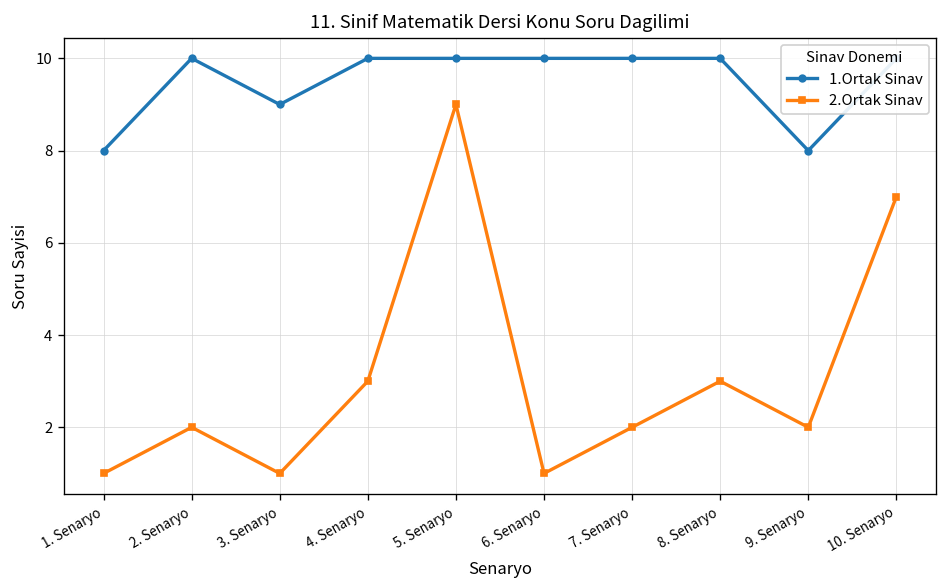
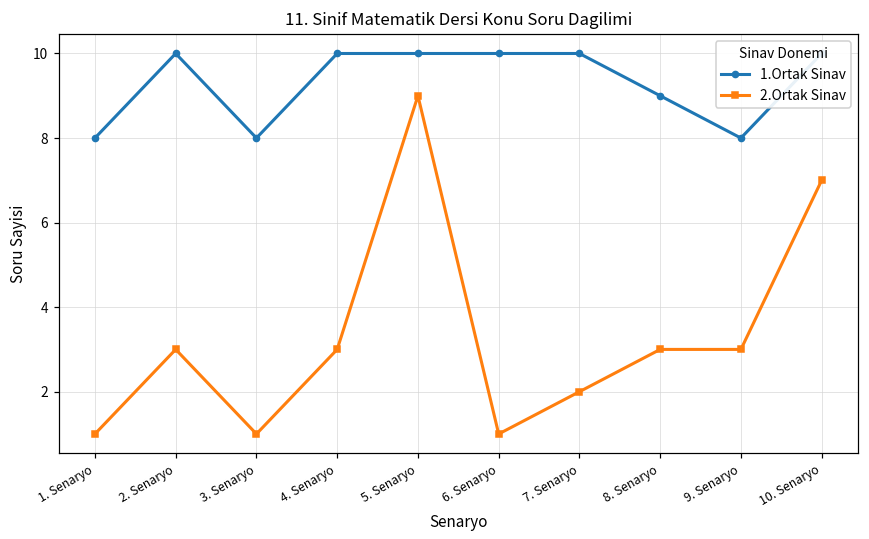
  {
    "1.Ortak Sinav": {
      "1. Senaryo": 8,
      "2. Senaryo": 10,
-     "3. Senaryo": 9,
+     "3. Senaryo": 8,
      "4. Senaryo": 10,
      "5. Senaryo": 10,
      "6. Senaryo": 10,
      "7. Senaryo": 10,
-     "8. Senaryo": 10,
+     "8. Senaryo": 9,
      "9. Senaryo": 8
    },
    "2.Ortak Sinav": {
      "1. Senaryo": 1,
-     "2. Senaryo": 2,
+     "2. Senaryo": 3,
      "3. Senaryo": 1,
      "4. Senaryo": 3,
      "5. Senaryo": 9,
      "6. Senaryo": 1,
      "7. Senaryo": 2,
      "8. Senaryo": 3,
-     "9. Senaryo": 2,
+     "9. Senaryo": 3,
      "10. Senaryo": 7
    }
  }
